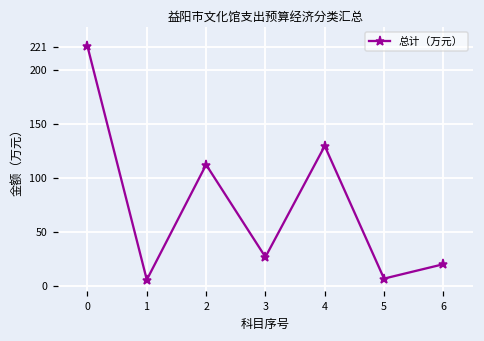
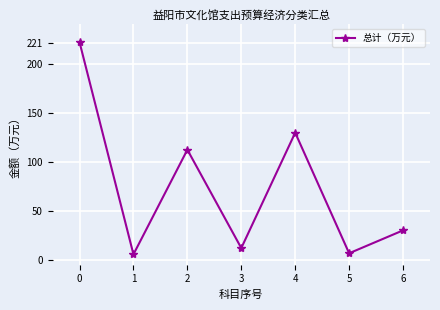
  {
    "0": 220,
    "1": 10,
    "2": 110,
-   "3": 30,
+   "3": 10,
    "4": 130,
    "5": 10,
-   "6": 20
+   "6": 30
  }
